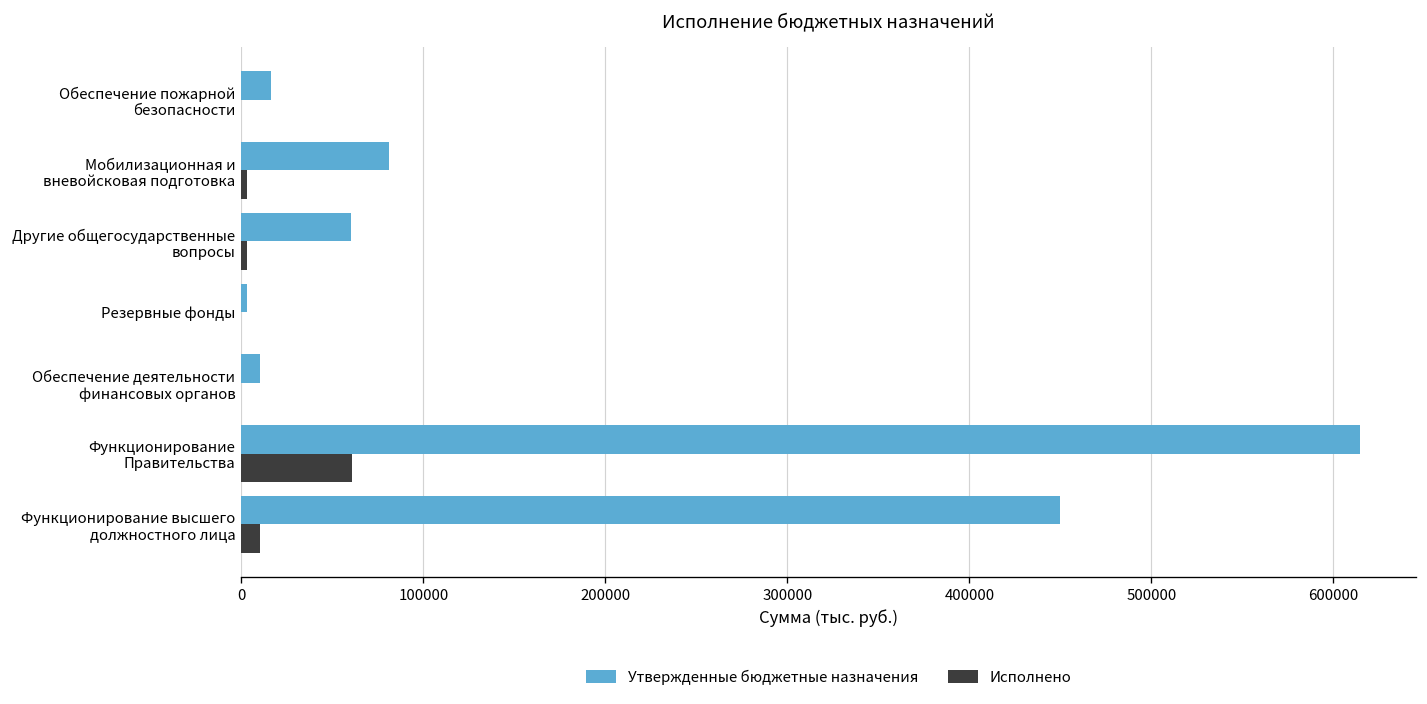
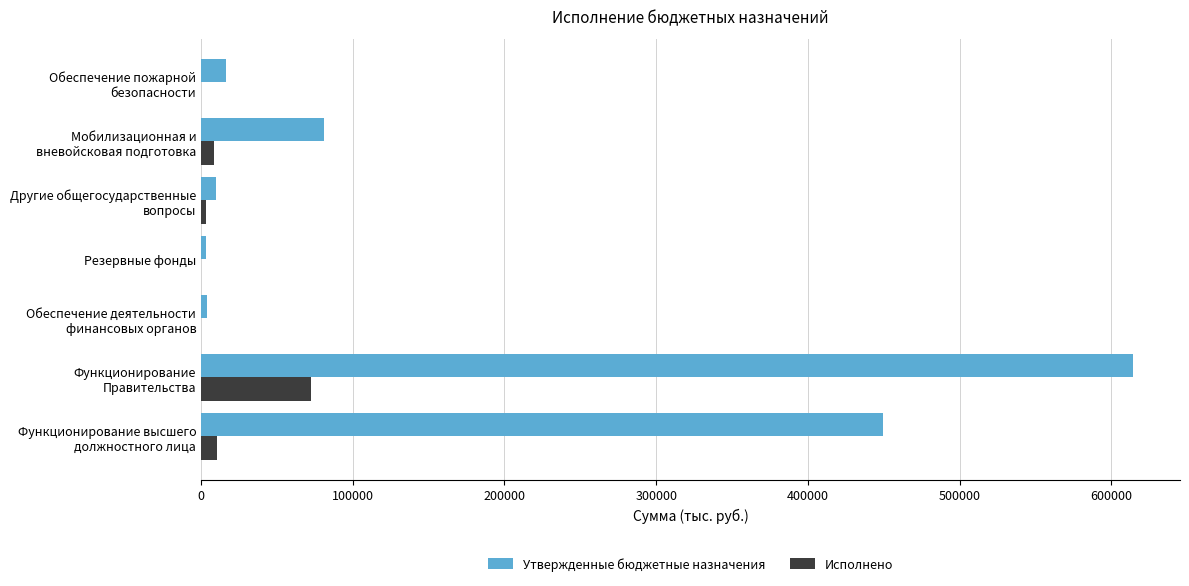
  {
    "Утвержденные бюджетные назначения": {
      "Обеспечение пожарной безопасности": 16000,
      "Мобилизационная и вневойсковая подготовка": 81000,
-     "Другие общегосударственные вопросы": 60000,
+     "Другие общегосударственные вопросы": 10000,
      "Резервные фонды": 3000,
-     "Обеспечение деятельности финансовых органов": 10000,
+     "Обеспечение деятельности финансовых органов": 4000,
      "Функционирование Правительства": 615000,
      "Функционирование высшего должностного лица": 450000
    },
    "Исполнено": {
      "Обеспечение пожарной безопасности": 0,
-     "Мобилизационная и вневойсковая подготовка": 3000,
+     "Мобилизационная и вневойсковая подготовка": 9000,
      "Другие общегосударственные вопросы": 3000,
      "Резервные фонды": 0,
      "Обеспечение деятельности финансовых органов": 0,
-     "Функционирование Правительства": 61000,
+     "Функционирование Правительства": 72000,
      "Функционирование высшего должностного лица": 10000
    }
  }
